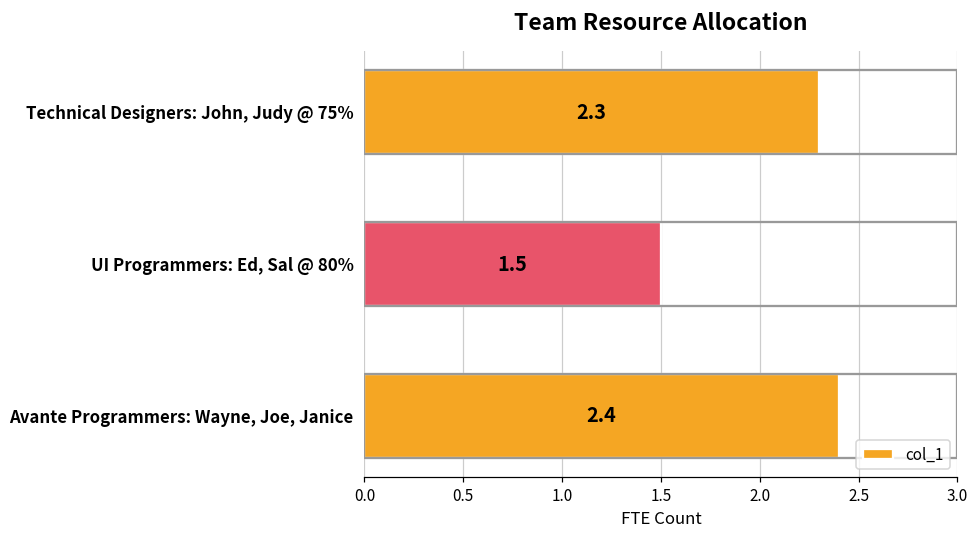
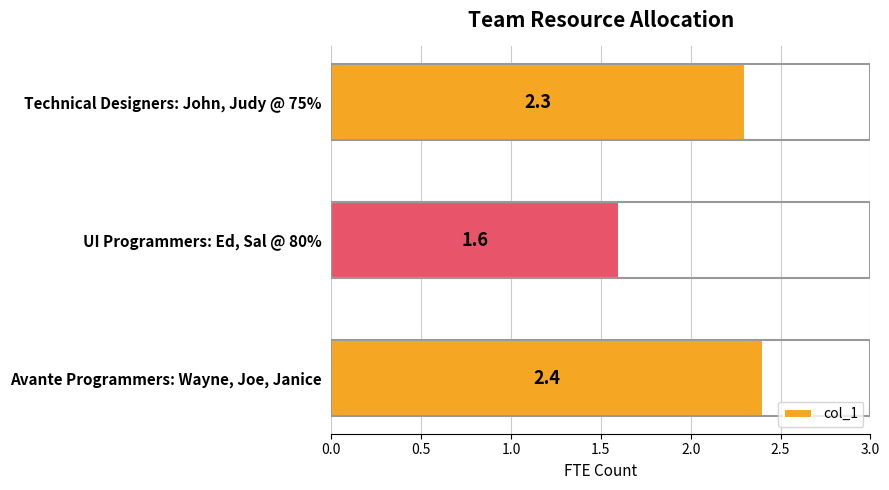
  {
    "Technical Designers: John, Judy @ 75%": 2.3,
-   "UI Programmers: Ed, Sal @ 80%": 1.5,
+   "UI Programmers: Ed, Sal @ 80%": 1.6,
    "Avante Programmers: Wayne, Joe, Janice": 2.4
  }
